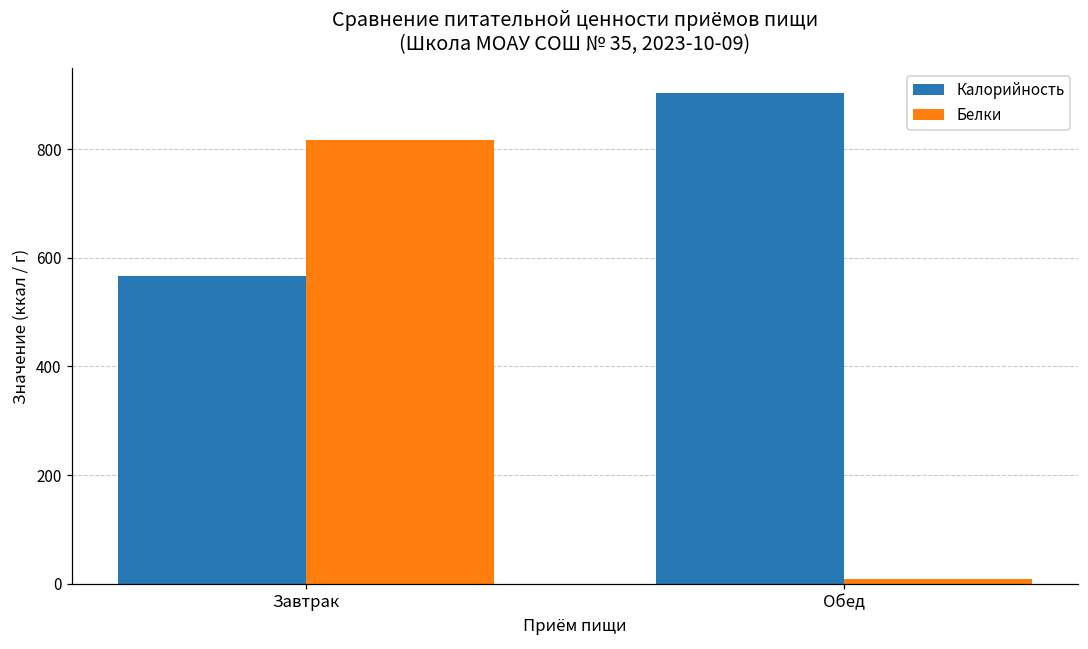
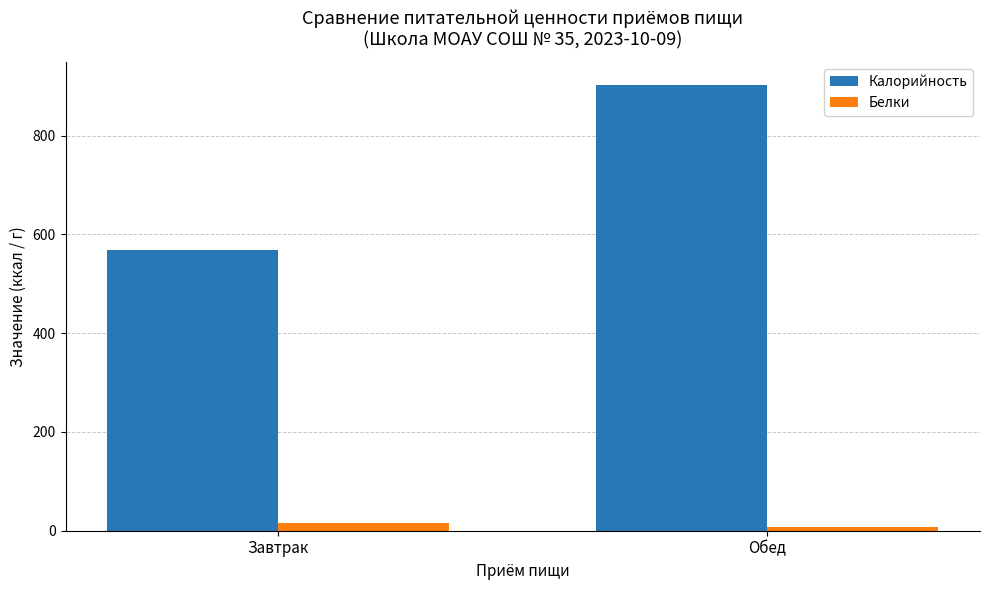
  {
    "Калорийность": {
      "Завтрак": 570,
      "Обед": 900
    },
    "Белки": {
-     "Завтрак": 820,
+     "Завтрак": 20,
      "Обед": 10
    }
  }
